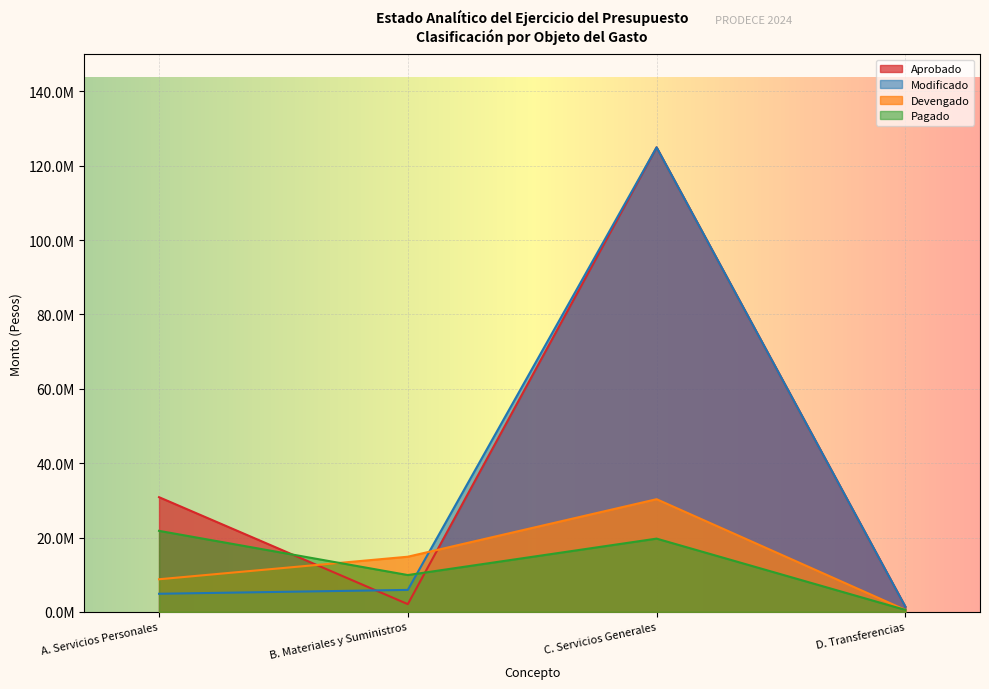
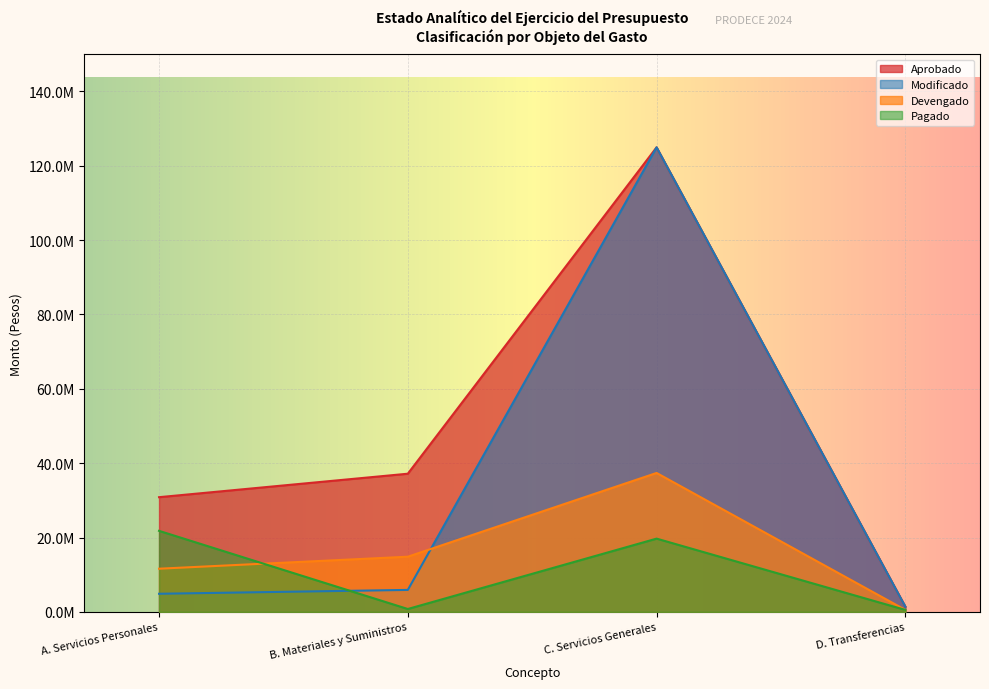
  {
    "Aprobado": {
      "A. Servicios Personales": 31000000,
-     "B. Materiales y Suministros": 2000000
+     "B. Materiales y Suministros": 37000000
    },
    "Modificado": {
      "A. Servicios Personales": 5000000,
      "B. Materiales y Suministros": 6000000
    },
    "Devengado": {
-     "A. Servicios Personales": 9000000,
+     "A. Servicios Personales": 12000000,
      "B. Materiales y Suministros": 15000000,
-     "C. Servicios Generales": 30000000
+     "C. Servicios Generales": 37000000
    },
    "Pagado": {
      "A. Servicios Personales": 22000000,
-     "B. Materiales y Suministros": 10000000,
+     "B. Materiales y Suministros": 1000000,
      "C. Servicios Generales": 20000000
    }
  }
